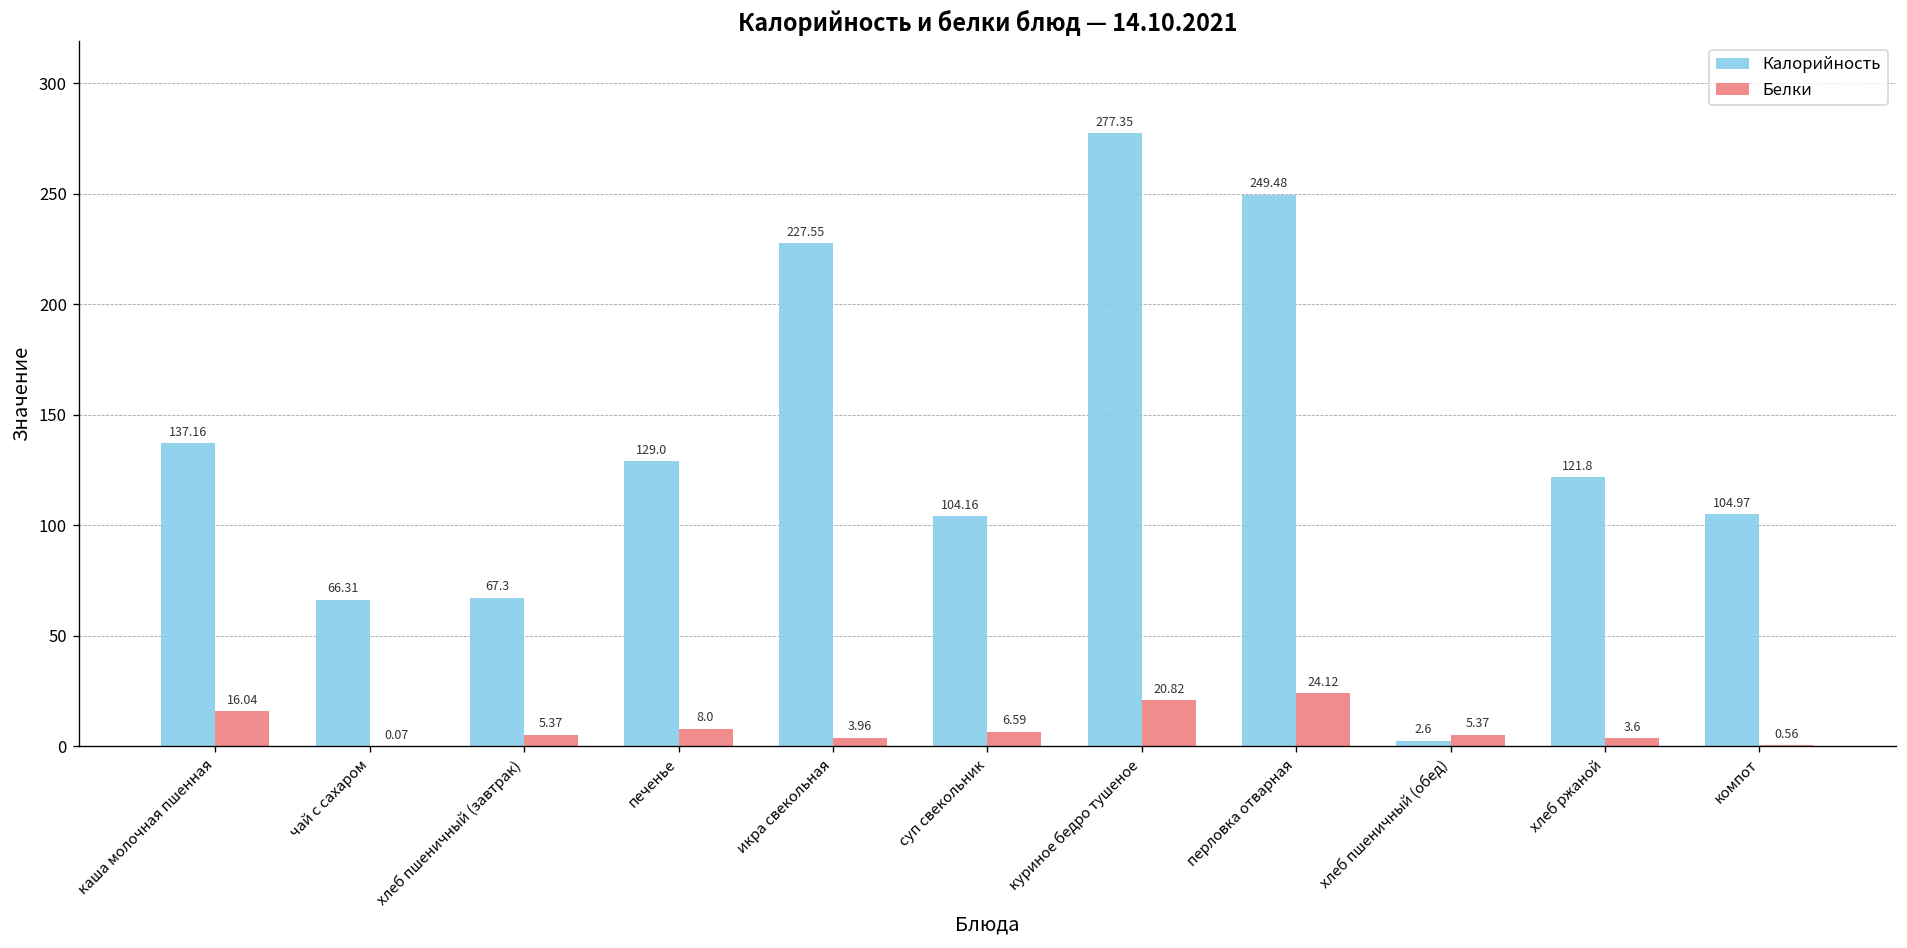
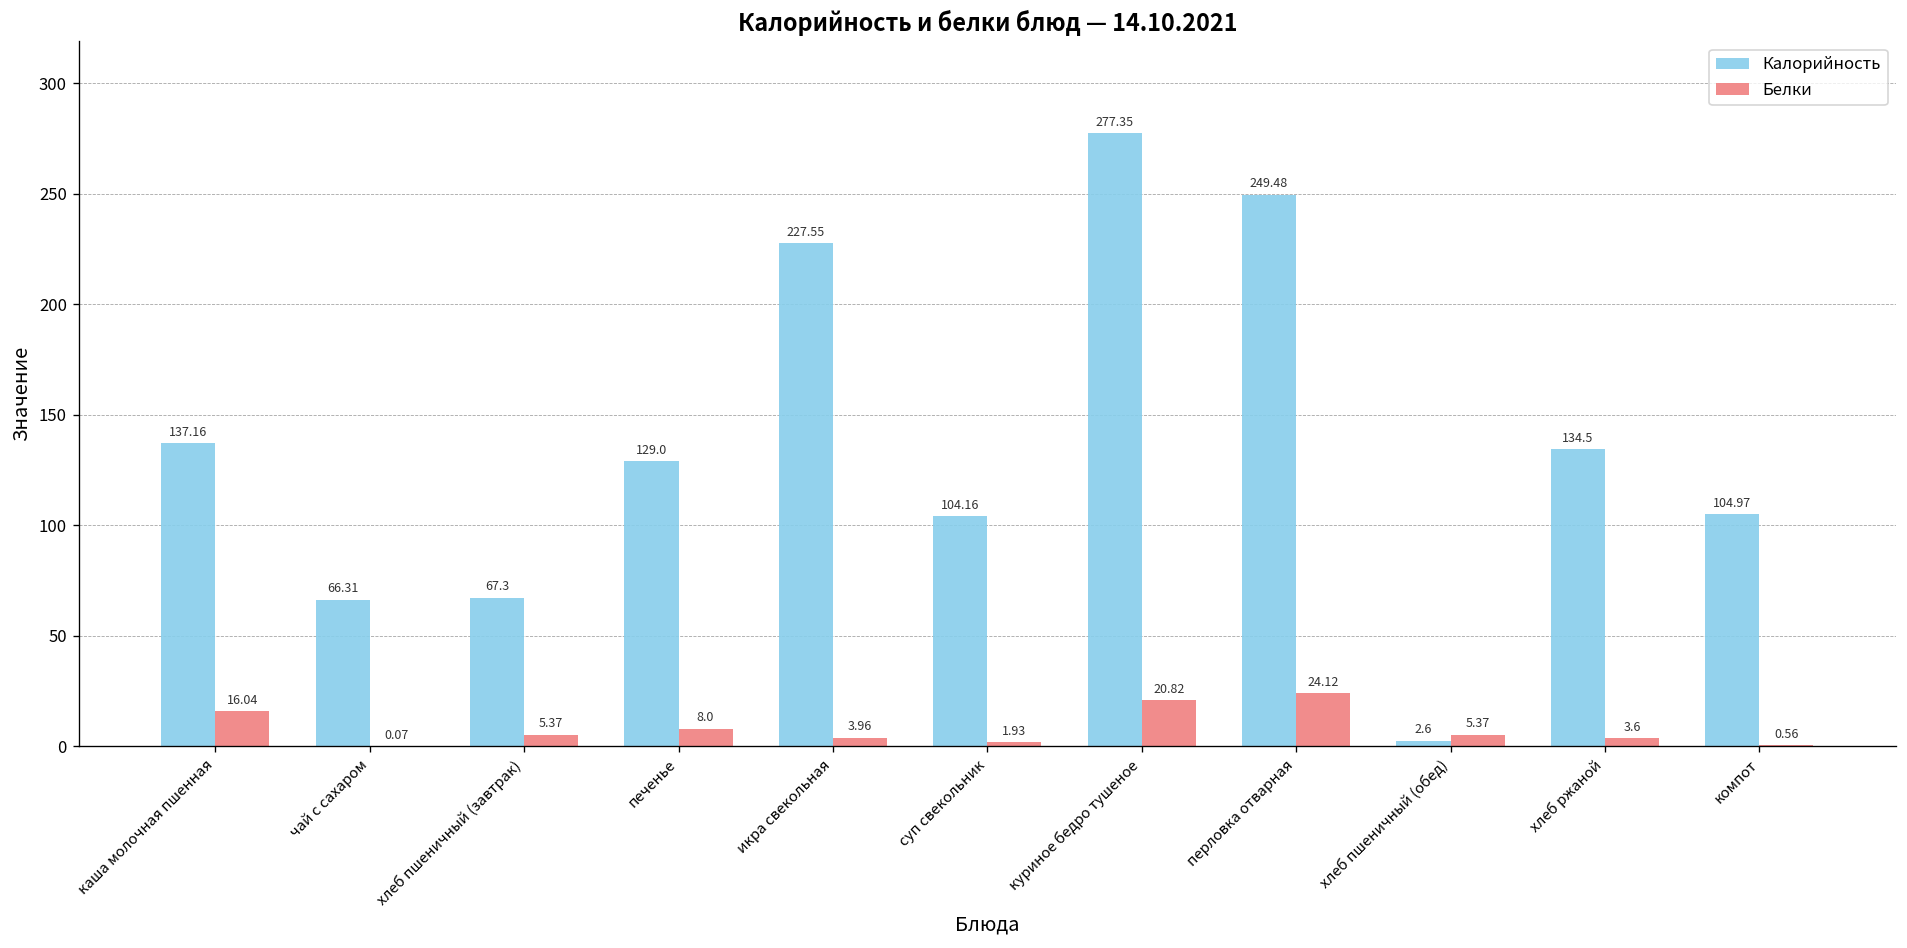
  {
    "Калорийность": {
      "каша молочная пшенная": 137.16,
      "чай с сахаром": 66.31,
      "хлеб пшеничный (завтрак)": 67.3,
      "печенье": 129.0,
      "икра свекольная": 227.55,
      "суп свекольник": 104.16,
      "куриное бедро тушеное": 277.35,
      "перловка отварная": 249.48,
      "хлеб пшеничный (обед)": 2.6,
-     "хлеб ржаной": 121.8,
+     "хлеб ржаной": 134.5,
      "компот": 104.97
    },
    "Белки": {
      "каша молочная пшенная": 16.04,
      "чай с сахаром": 0.07,
      "хлеб пшеничный (завтрак)": 5.37,
      "печенье": 8.0,
      "икра свекольная": 3.96,
-     "суп свекольник": 6.59,
+     "суп свекольник": 1.93,
      "куриное бедро тушеное": 20.82,
      "перловка отварная": 24.12,
      "хлеб пшеничный (обед)": 5.37,
      "хлеб ржаной": 3.6,
      "компот": 0.56
    }
  }
